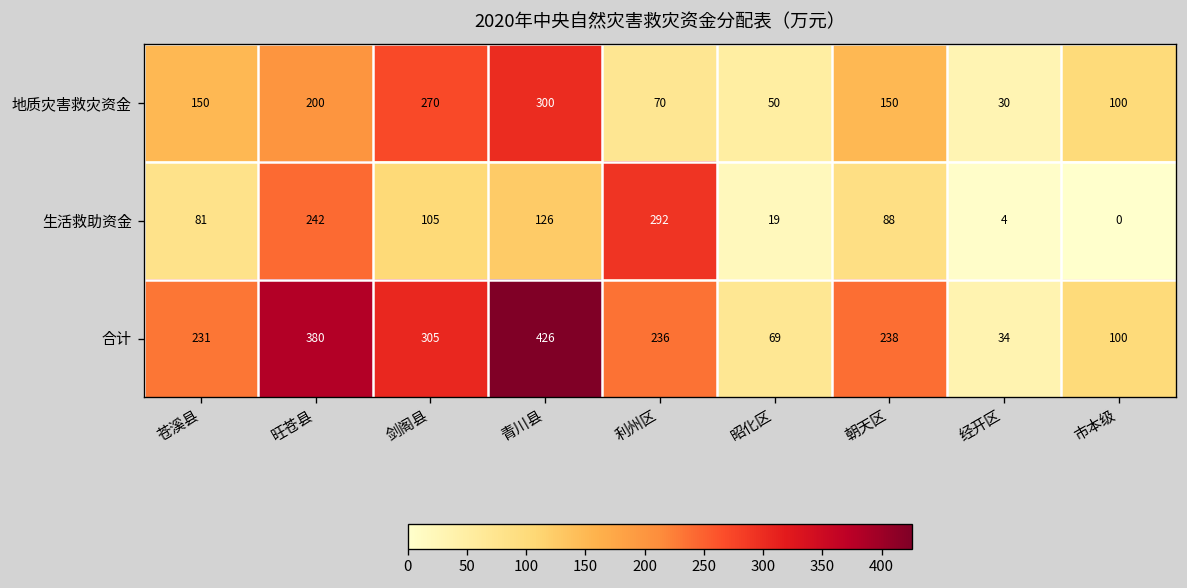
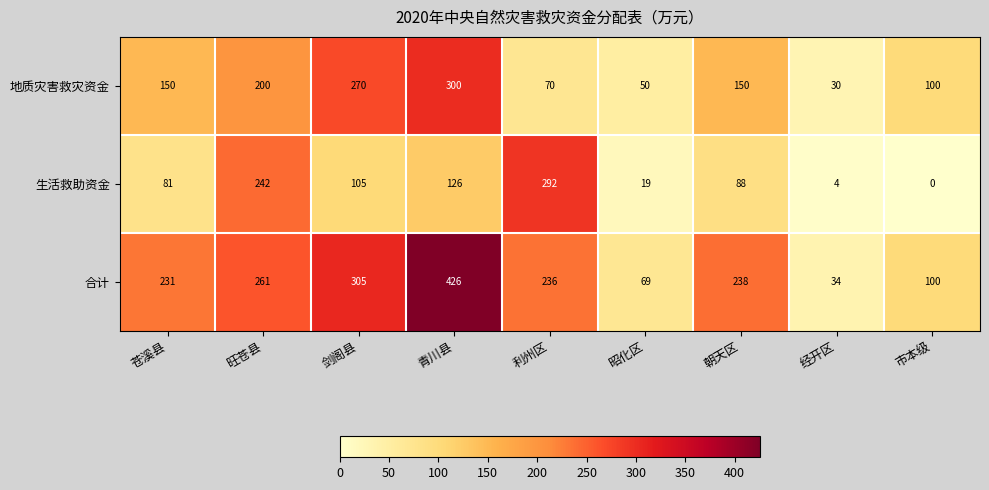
  {
    "地质灾害救灾资金": {
      "苍溪县": 150,
      "旺苍县": 200,
      "剑阁县": 270,
      "青川县": 300,
      "利州区": 70,
      "昭化区": 50,
      "朝天区": 150,
      "经开区": 30,
      "市本级": 100
    },
    "生活救助资金": {
      "苍溪县": 81,
      "旺苍县": 242,
      "剑阁县": 105,
      "青川县": 126,
      "利州区": 292,
      "昭化区": 19,
      "朝天区": 88,
      "经开区": 4,
      "市本级": 0
    },
    "合计": {
      "苍溪县": 231,
-     "旺苍县": 380,
+     "旺苍县": 261,
      "剑阁县": 305,
      "青川县": 426,
      "利州区": 236,
      "昭化区": 69,
      "朝天区": 238,
      "经开区": 34,
      "市本级": 100
    }
  }
